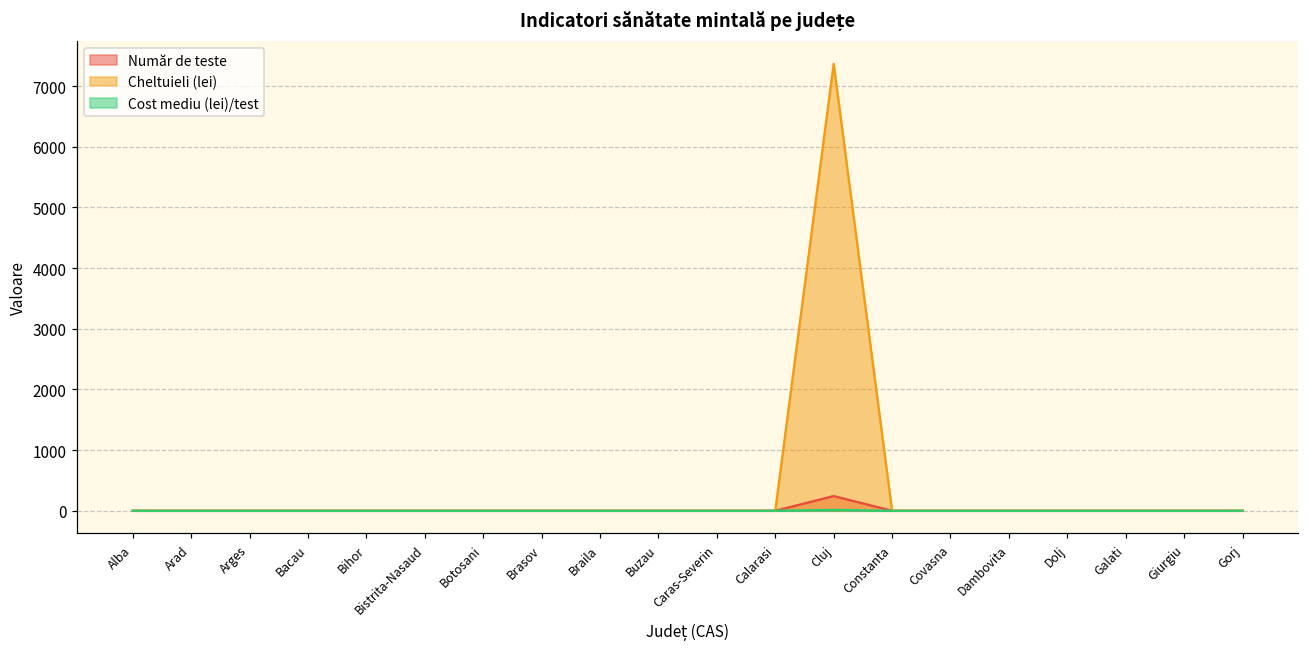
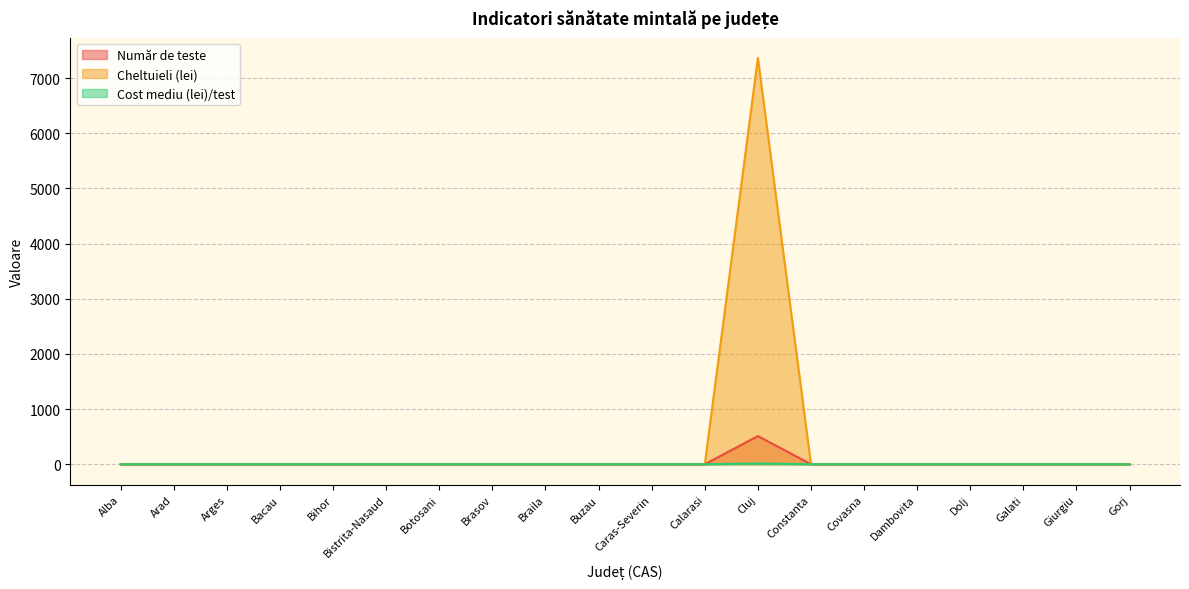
  {
    "Număr de teste": {
-     "Cluj": 200
+     "Cluj": 500
    },
    "Cheltuieli (lei)": {
      "Cluj": 7400
    },
    "Cost mediu (lei)/test": {
      "Cluj": 0
    }
  }
